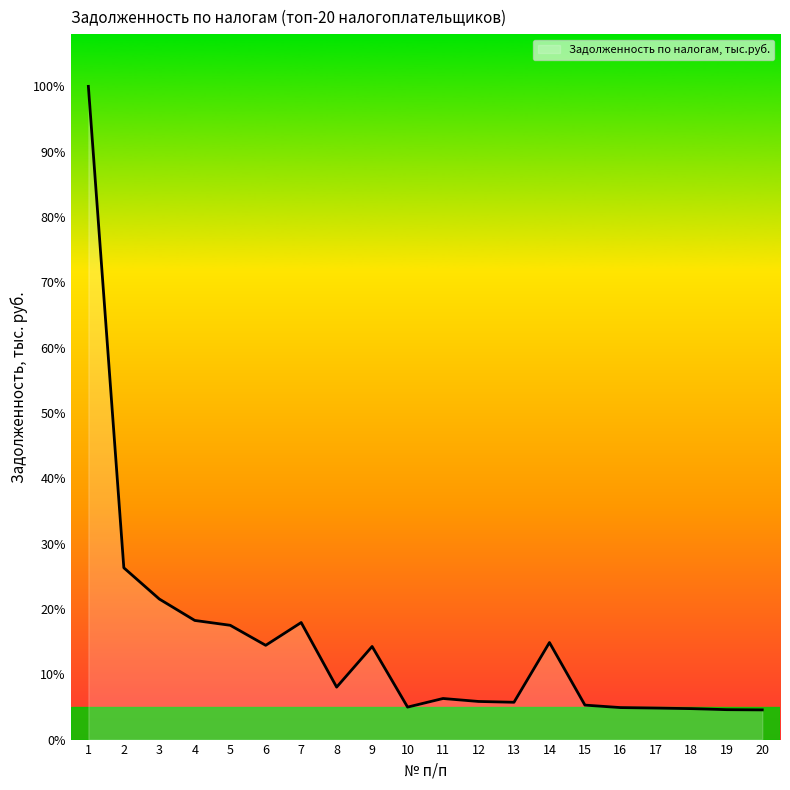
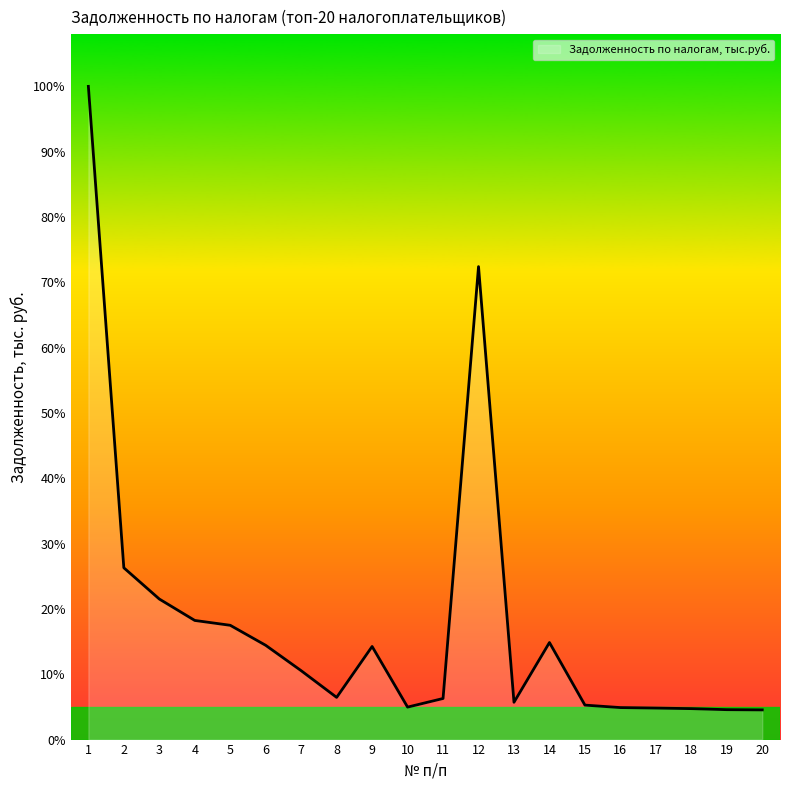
  {
    "1": "100%",
    "2": "26%",
    "3": "22%",
    "4": "18%",
    "5": "17%",
    "6": "14%",
-   "7": "18%",
-   "8": "8%",
+   "7": "11%",
+   "8": "6%",
    "9": "14%",
    "11": "6%",
-   "12": "6%",
+   "12": "72%",
    "13": "6%",
    "14": "15%",
    "15": "5%"
  }
